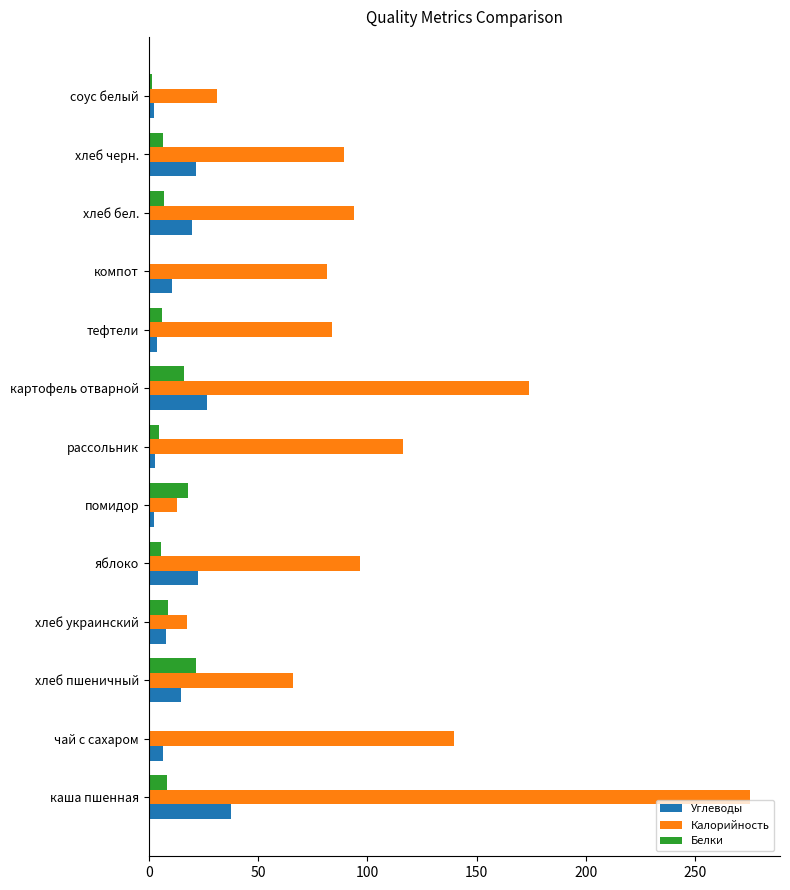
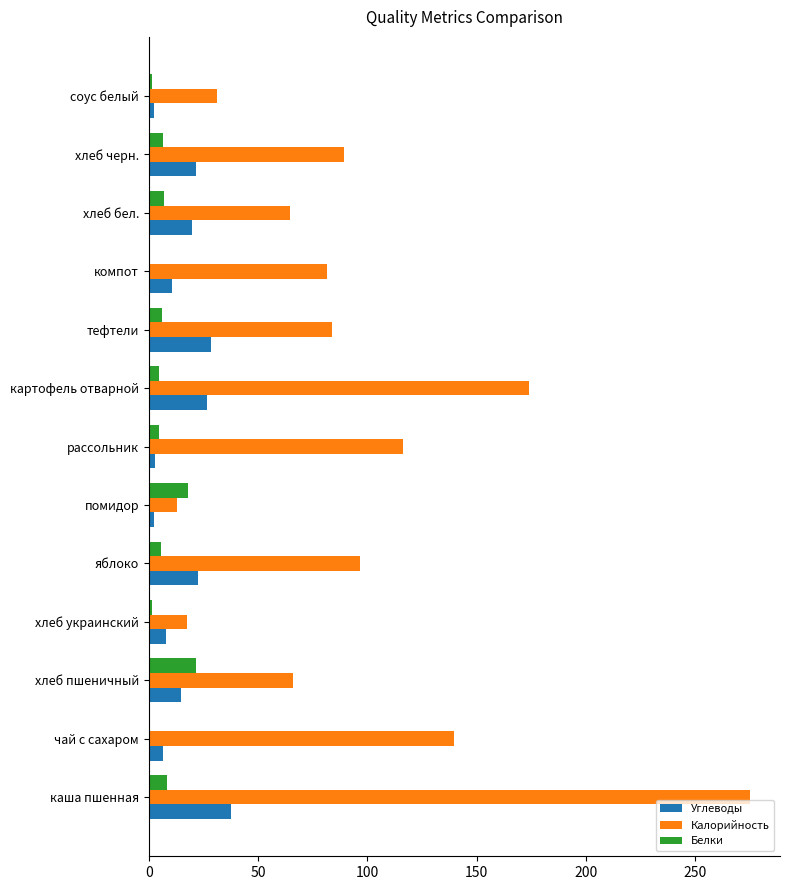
  {
    "Углеводы": {
      "соус белый": 2,
      "хлеб черн.": 22,
      "хлеб бел.": 20,
      "компот": 11,
-     "тефтели": 4,
+     "тефтели": 29,
      "картофель отварной": 27,
      "рассольник": 3,
      "помидор": 2,
      "яблоко": 23,
      "хлеб украинский": 8,
      "хлеб пшеничный": 15,
      "чай с сахаром": 6,
      "каша пшенная": 38
    },
    "Калорийность": {
      "соус белый": 31,
      "хлеб черн.": 90,
-     "хлеб бел.": 94,
+     "хлеб бел.": 65,
      "компот": 81,
      "тефтели": 84,
      "картофель отварной": 174,
      "рассольник": 116,
      "помидор": 13,
      "яблоко": 97,
      "хлеб украинский": 17,
      "хлеб пшеничный": 66,
      "чай с сахаром": 140,
      "каша пшенная": 275
    },
    "Белки": {
      "соус белый": 1,
      "хлеб черн.": 7,
      "хлеб бел.": 7,
      "тефтели": 6,
-     "картофель отварной": 16,
+     "картофель отварной": 5,
      "рассольник": 5,
      "помидор": 18,
      "яблоко": 6,
-     "хлеб украинский": 9,
+     "хлеб украинский": 1,
      "хлеб пшеничный": 22,
      "каша пшенная": 8
    }
  }
